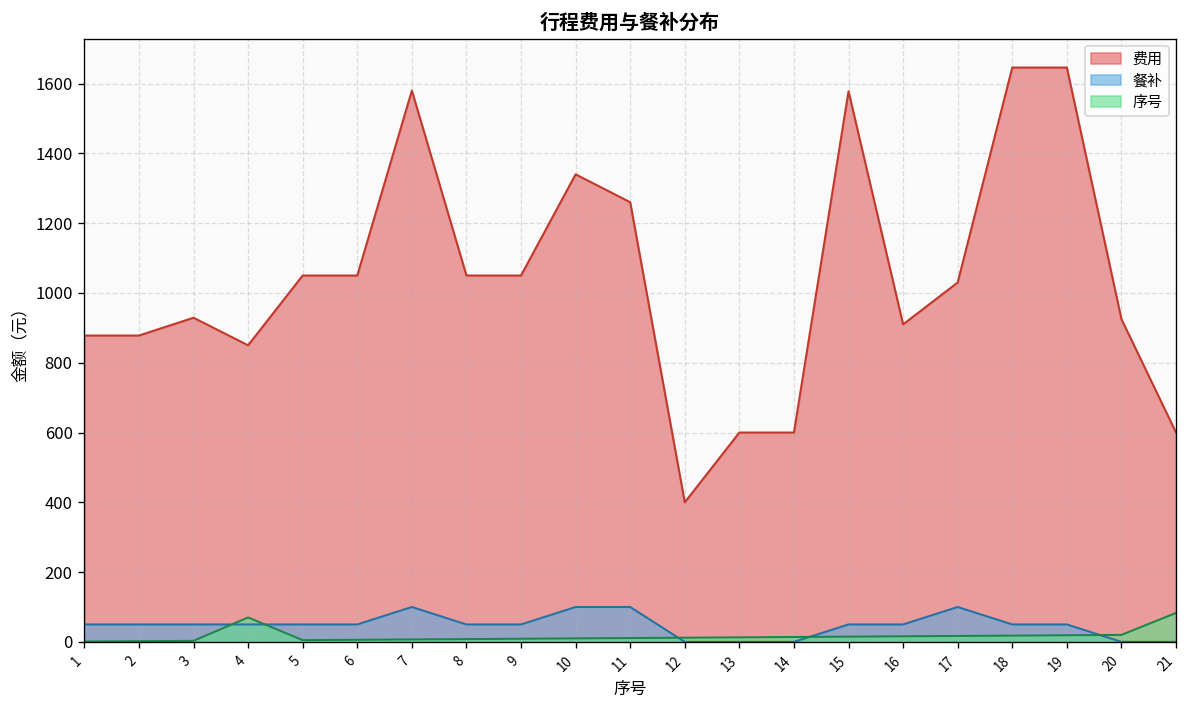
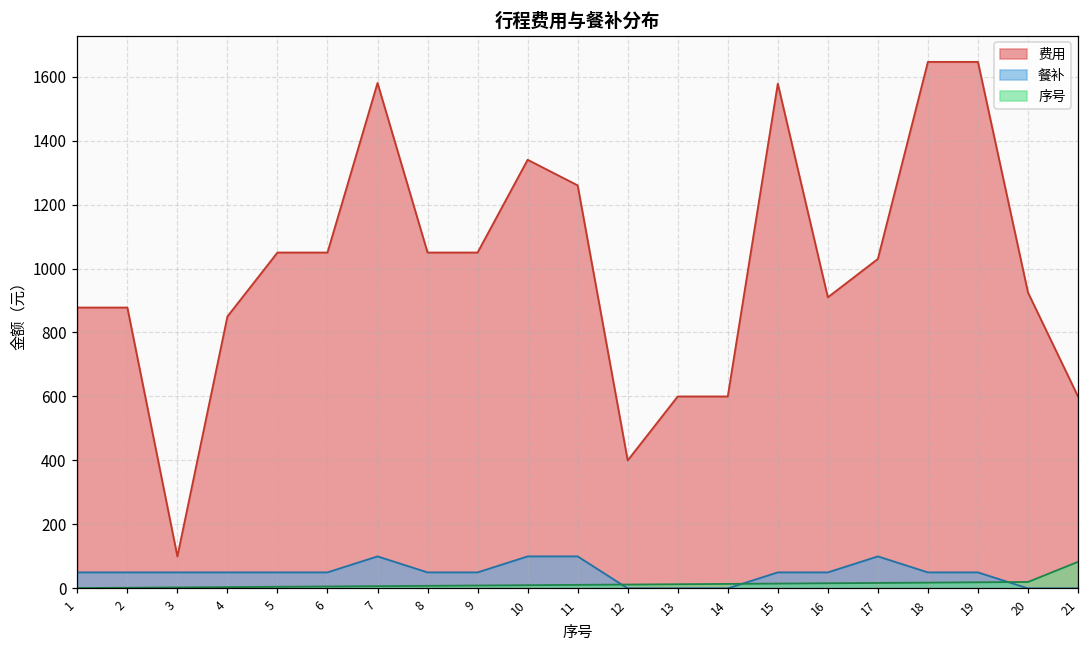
  {
    "费用": {
      "1": 880,
      "2": 880,
-     "3": 930,
+     "3": 100,
      "4": 850,
      "5": 1050,
      "6": 1050,
      "7": 1580,
      "8": 1050,
      "9": 1050,
      "10": 1340,
      "11": 1260,
      "12": 400,
      "13": 600,
      "14": 600,
      "15": 1580,
      "16": 910,
      "17": 1030,
      "18": 1650,
      "19": 1650,
      "20": 930,
      "21": 600
    },
    "餐补": {
      "1": 50,
      "2": 50,
      "3": 50,
      "4": 50,
      "5": 50,
      "6": 50,
      "7": 100,
      "8": 50,
      "9": 50,
      "10": 100,
      "11": 100,
      "12": 0,
      "13": 0,
      "14": 0,
      "15": 50,
      "16": 50,
      "17": 100,
      "18": 50,
      "19": 50,
      "20": 0,
      "21": 0
    },
    "序号": {
      "1": 0,
      "2": 0,
      "3": 0,
-     "4": 70,
+     "4": 0,
      "5": 10,
      "6": 10,
      "7": 10,
      "8": 10,
      "9": 10,
      "10": 10,
      "11": 10,
      "12": 10,
      "13": 10,
      "14": 10,
      "15": 20,
      "16": 20,
      "17": 20,
      "18": 20,
      "19": 20,
      "20": 20,
      "21": 80
    }
  }
